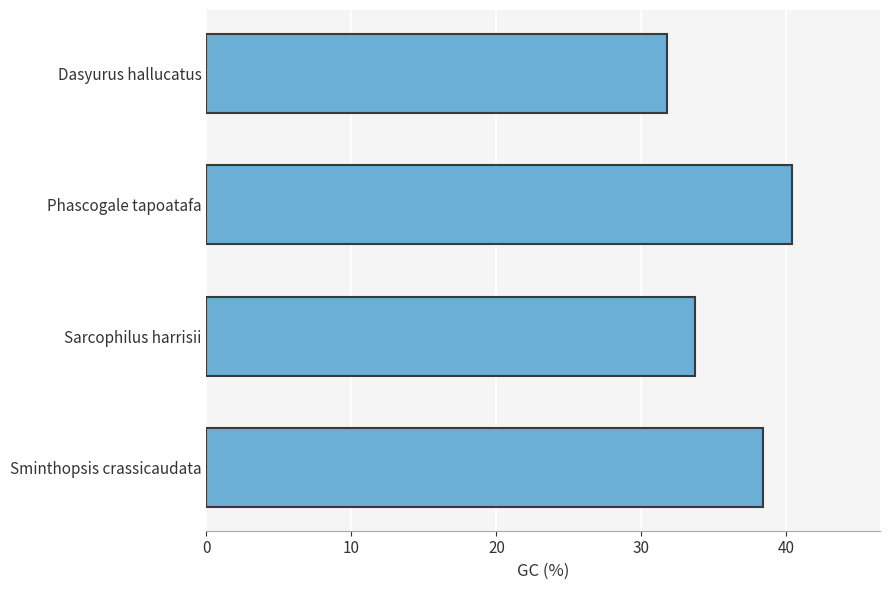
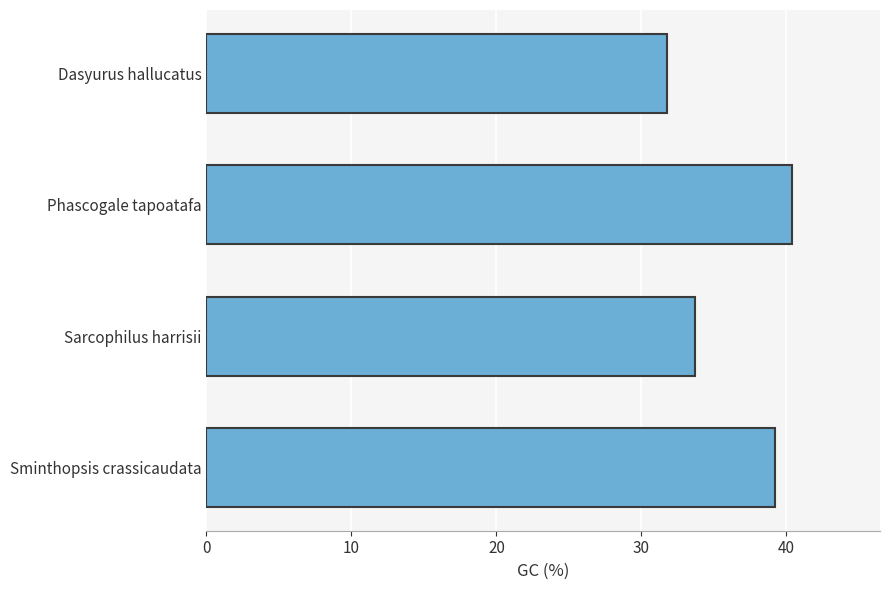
  {
    "Dasyurus hallucatus": 31.8,
    "Phascogale tapoatafa": 40.4,
    "Sarcophilus harrisii": 33.7,
-   "Sminthopsis crassicaudata": 38.4
+   "Sminthopsis crassicaudata": 39.2
  }
